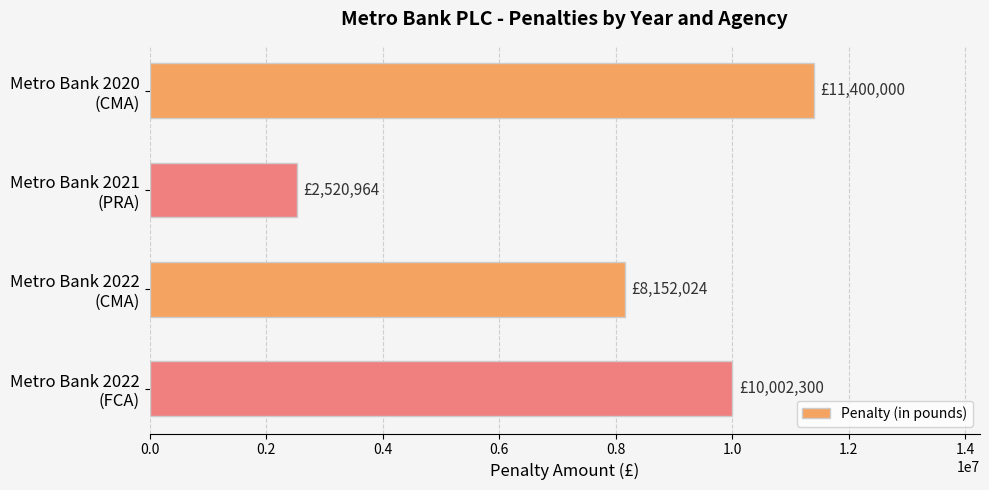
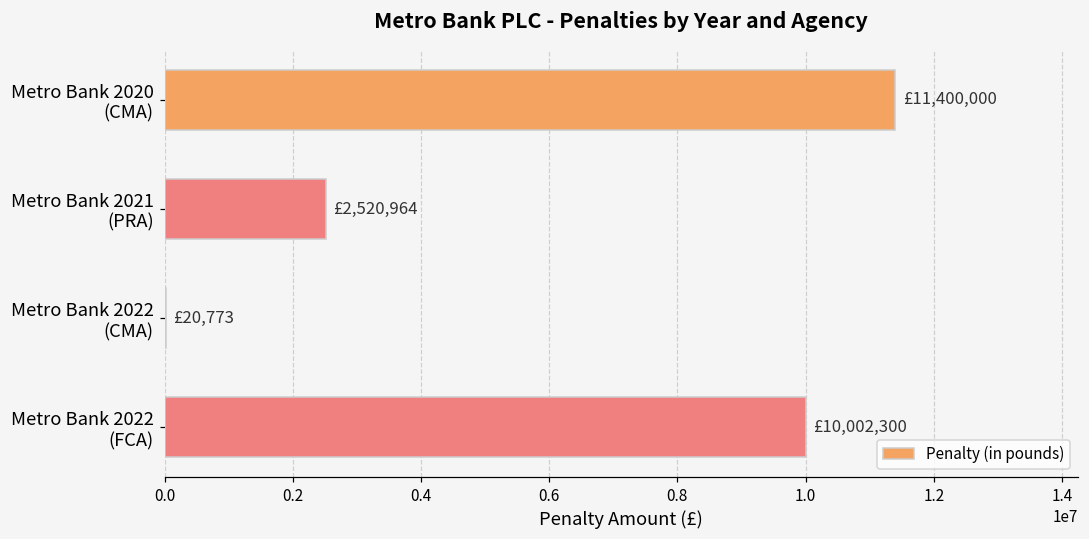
  {
    "Metro Bank 2020 (CMA)": "£11,400,000",
    "Metro Bank 2021 (PRA)": "£2,520,964",
-   "Metro Bank 2022 (CMA)": "£8,152,024",
+   "Metro Bank 2022 (CMA)": "£20,773",
    "Metro Bank 2022 (FCA)": "£10,002,300"
  }
